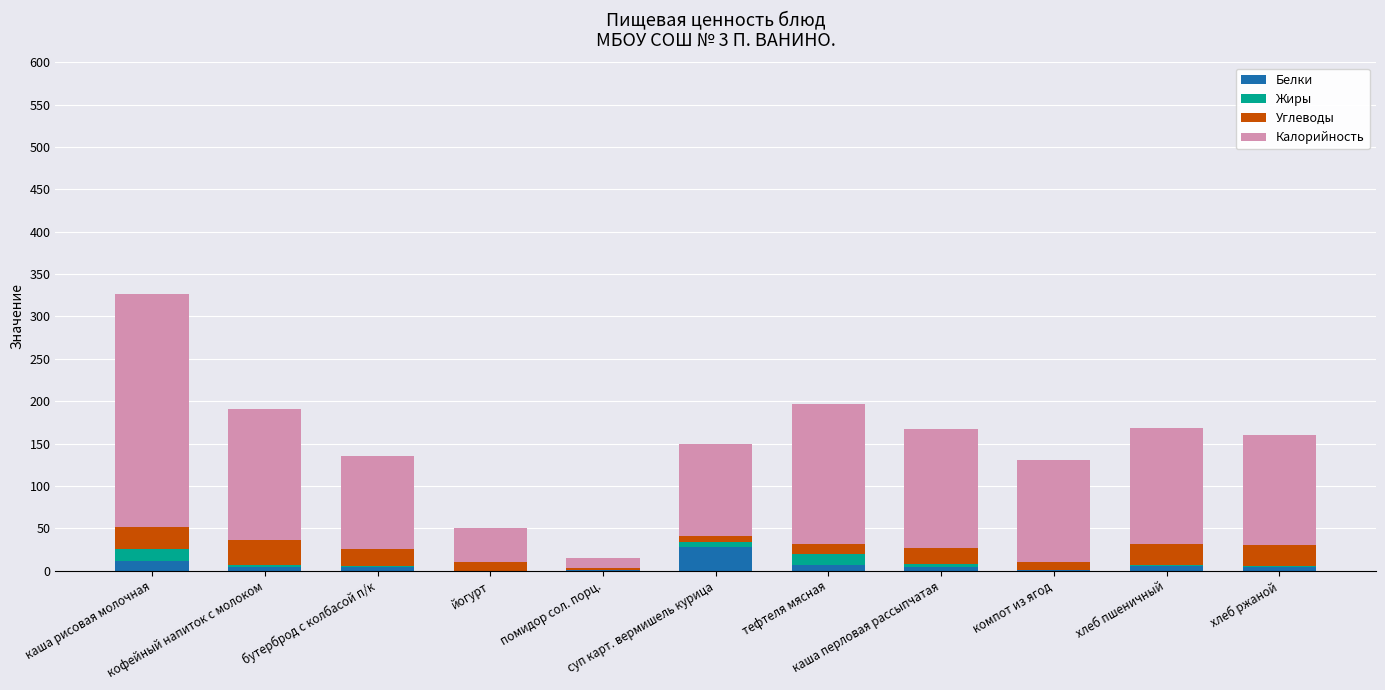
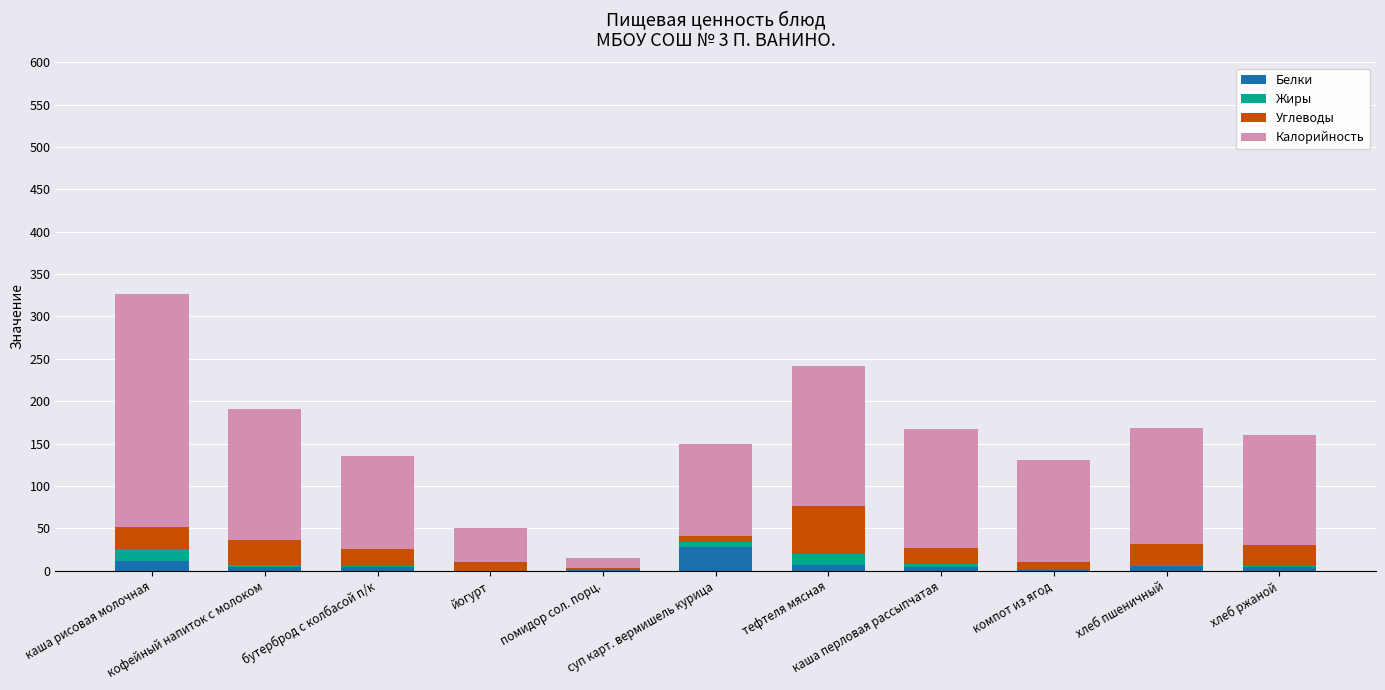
  {
    "Белки": {
      "каша рисовая молочная": 10,
      "кофейный напиток с молоком": 0,
      "бутерброд с колбасой п/к": 0,
      "йогурт": 0,
      "суп карт. вермишель курица": 30,
      "тефтеля мясная": 10,
      "каша перловая рассыпчатая": 0,
      "хлеб пшеничный": 10,
      "хлеб ржаной": 0
    },
    "Жиры": {
      "каша рисовая молочная": 20,
      "кофейный напиток с молоком": 0,
      "йогурт": 0,
      "помидор сол. порц.": 0,
      "суп карт. вермишель курица": 10,
      "тефтеля мясная": 10,
      "каша перловая рассыпчатая": 0,
      "компот из ягод": 0
    },
    "Углеводы": {
      "каша рисовая молочная": 30,
      "кофейный напиток с молоком": 30,
      "бутерброд с колбасой п/к": 20,
      "йогурт": 10,
      "суп карт. вермишель курица": 10,
-     "тефтеля мясная": 10,
+     "тефтеля мясная": 60,
      "каша перловая рассыпчатая": 20,
      "компот из ягод": 10,
      "хлеб пшеничный": 20,
      "хлеб ржаной": 20
    },
    "Калорийность": {
      "каша рисовая молочная": 280,
      "кофейный напиток с молоком": 160,
      "бутерброд с колбасой п/к": 110,
      "йогурт": 40,
      "помидор сол. порц.": 10,
      "суп карт. вермишель курица": 110,
      "тефтеля мясная": 170,
      "каша перловая рассыпчатая": 140,
      "компот из ягод": 120,
      "хлеб пшеничный": 140,
      "хлеб ржаной": 130
    }
  }
